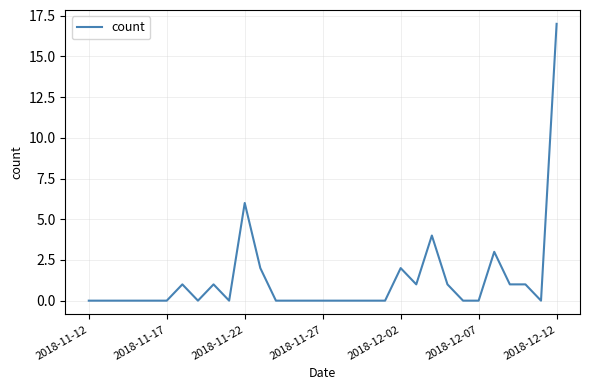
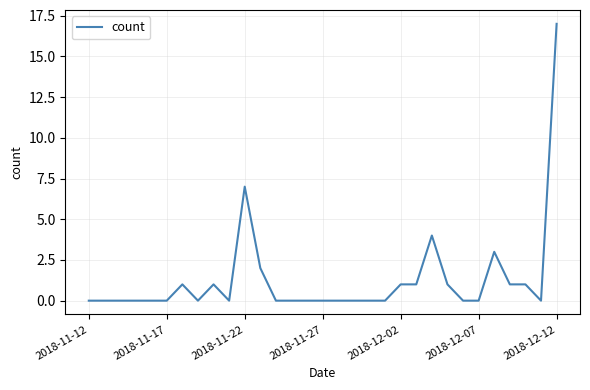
  {
    "2018-11-12": 0,
    "2018-11-17": 0,
-   "2018-11-22": 6,
+   "2018-11-22": 7,
    "2018-11-27": 0,
-   "2018-12-02": 2,
+   "2018-12-02": 1,
    "2018-12-07": 0,
    "2018-12-12": 17
  }
